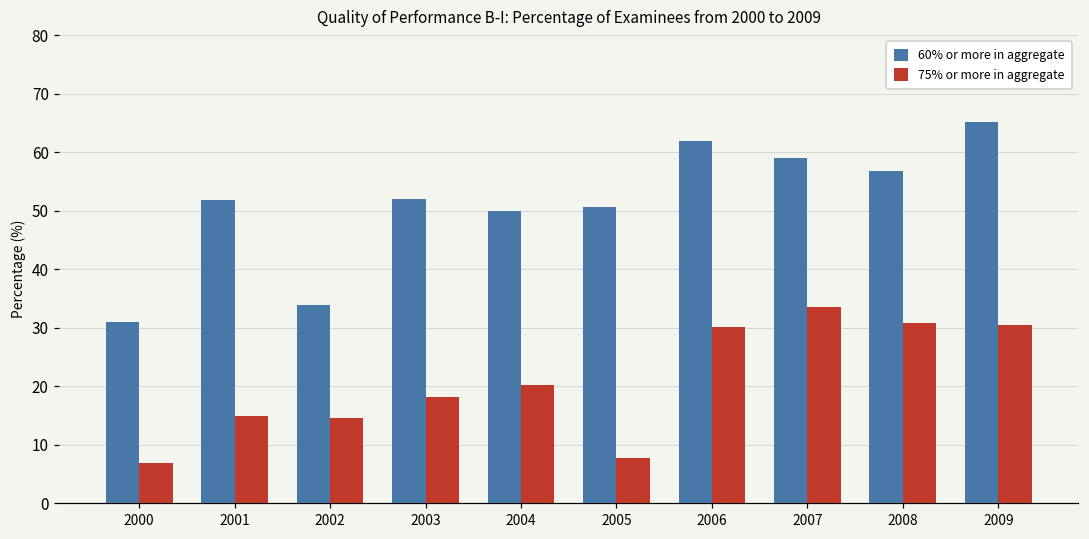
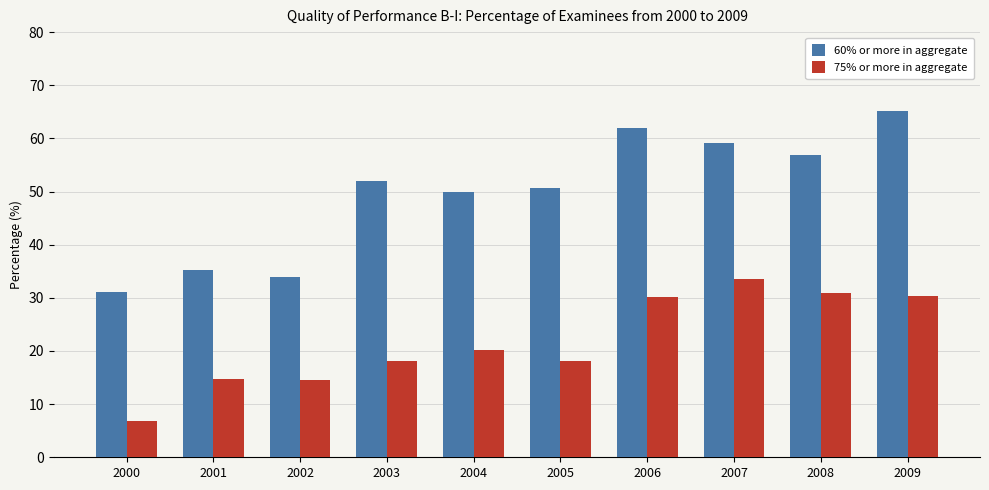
  {
    "60% or more in aggregate": {
      "2000": 31,
-     "2001": 52,
+     "2001": 35,
      "2002": 34,
      "2003": 52,
      "2004": 50,
      "2005": 51,
      "2006": 62,
      "2007": 59,
      "2008": 57,
      "2009": 65
    },
    "75% or more in aggregate": {
      "2000": 7,
      "2001": 15,
      "2002": 14,
      "2003": 18,
      "2004": 20,
-     "2005": 8,
+     "2005": 18,
      "2006": 30,
      "2007": 34,
      "2008": 31,
      "2009": 30
    }
  }
